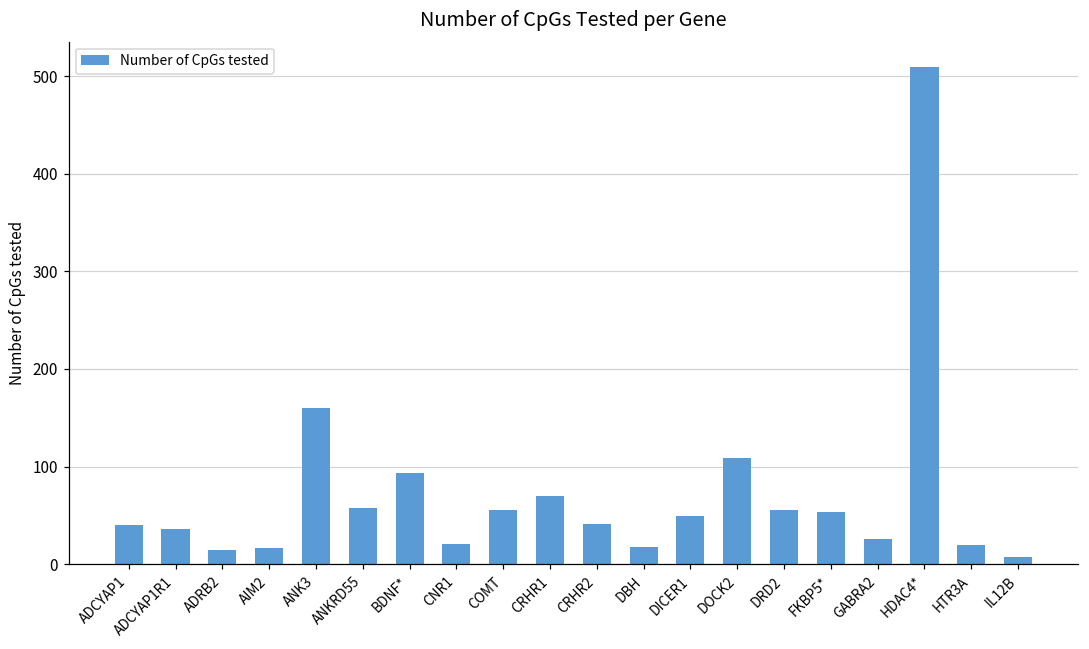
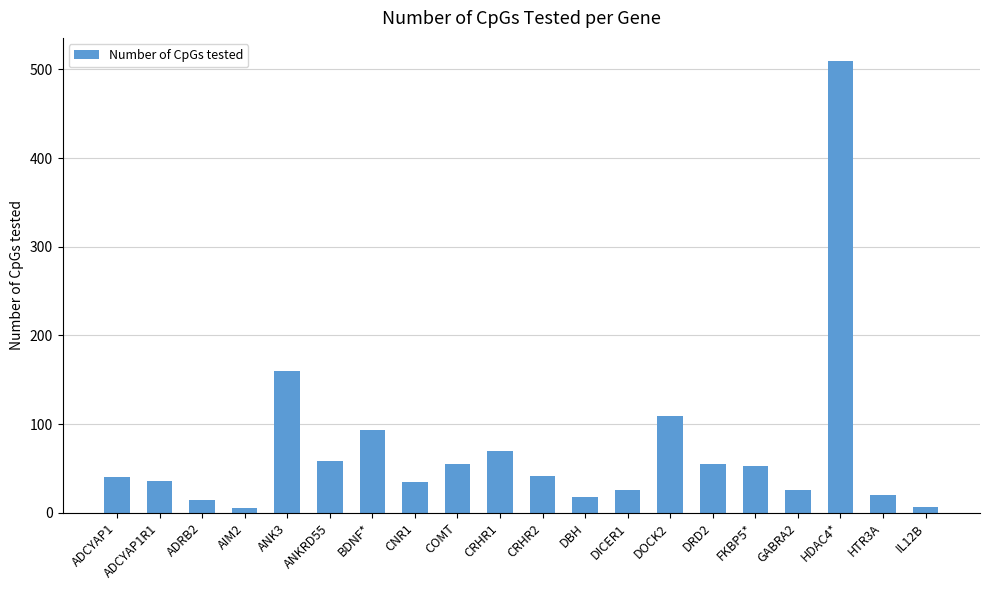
  {
    "ADCYAP1": 40,
    "ADCYAP1R1": 40,
    "ADRB2": 10,
-   "AIM2": 20,
+   "AIM2": 10,
    "ANK3": 160,
    "ANKRD55": 60,
    "BDNF*": 90,
-   "CNR1": 20,
+   "CNR1": 40,
    "COMT": 60,
    "CRHR1": 70,
    "CRHR2": 40,
    "DBH": 20,
-   "DICER1": 50,
+   "DICER1": 30,
    "DOCK2": 110,
    "DRD2": 60,
    "FKBP5*": 50,
    "GABRA2": 30,
    "HDAC4*": 510,
    "HTR3A": 20,
    "IL12B": 10
  }
